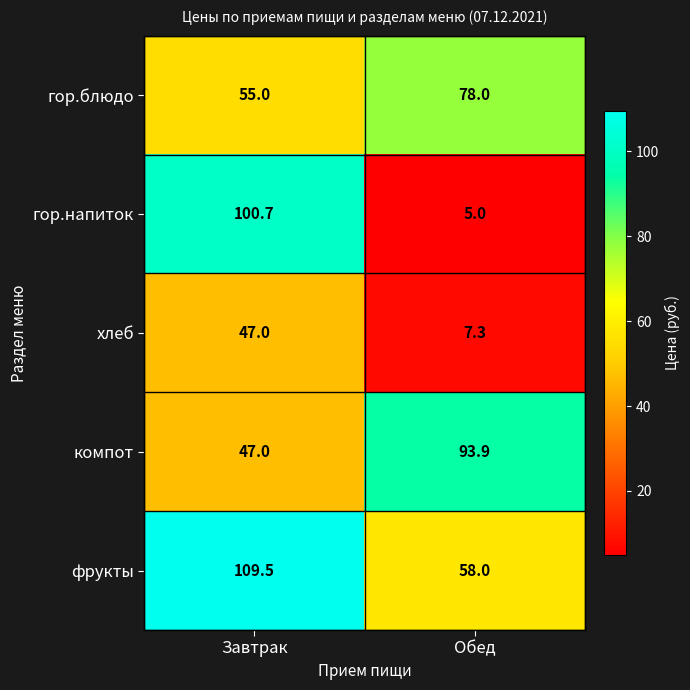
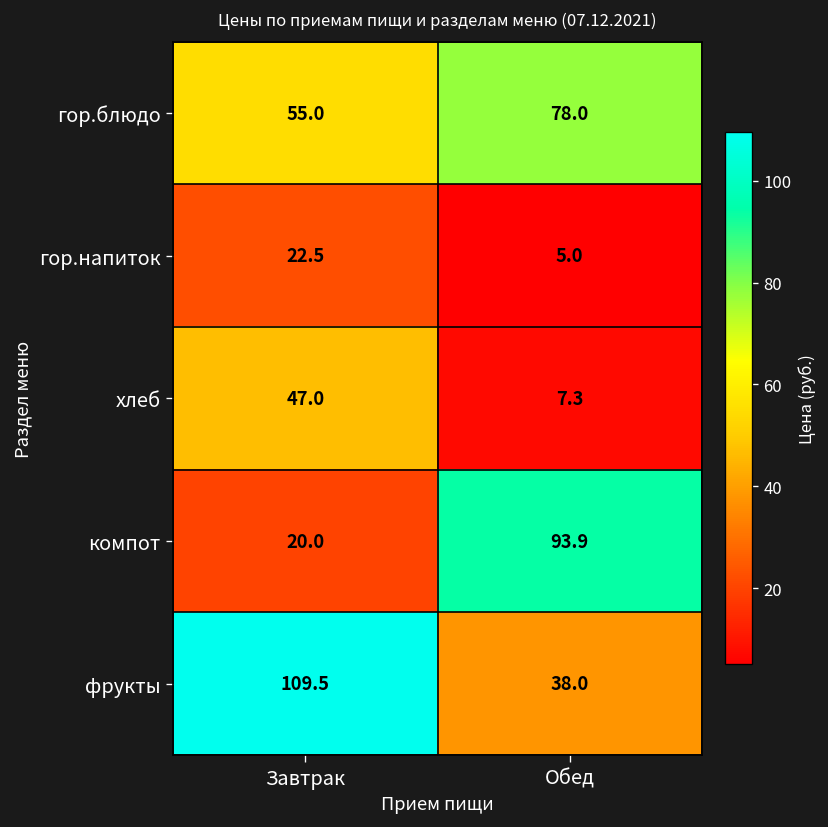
  {
    "гор.блюдо": {
      "Завтрак": 55.0,
      "Обед": 78.0
    },
    "гор.напиток": {
-     "Завтрак": 100.7,
+     "Завтрак": 22.5,
      "Обед": 5.0
    },
    "хлеб": {
      "Завтрак": 47.0,
      "Обед": 7.3
    },
    "компот": {
-     "Завтрак": 47.0,
+     "Завтрак": 20.0,
      "Обед": 93.9
    },
    "фрукты": {
      "Завтрак": 109.5,
-     "Обед": 58.0
+     "Обед": 38.0
    }
  }
